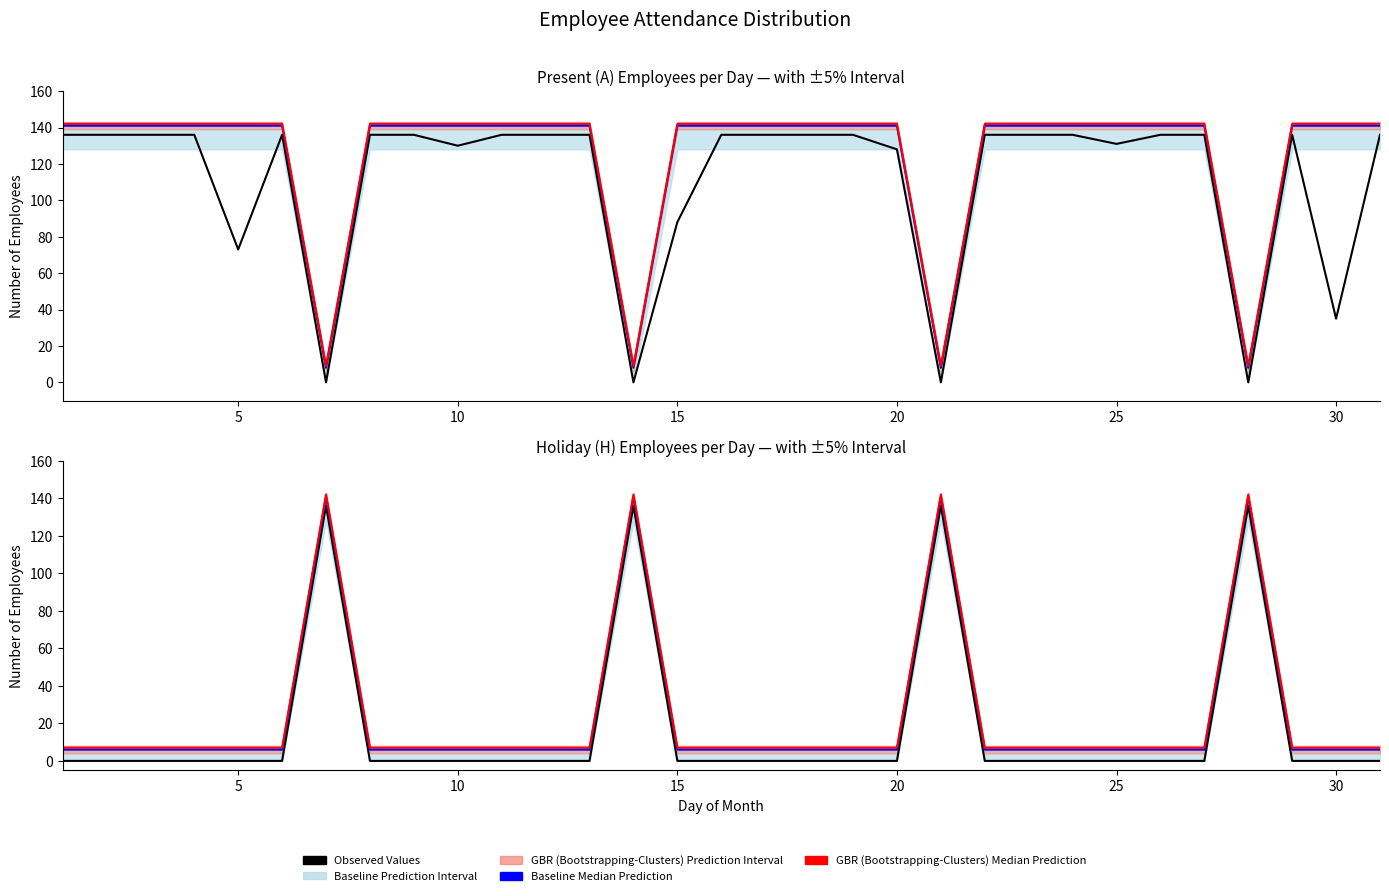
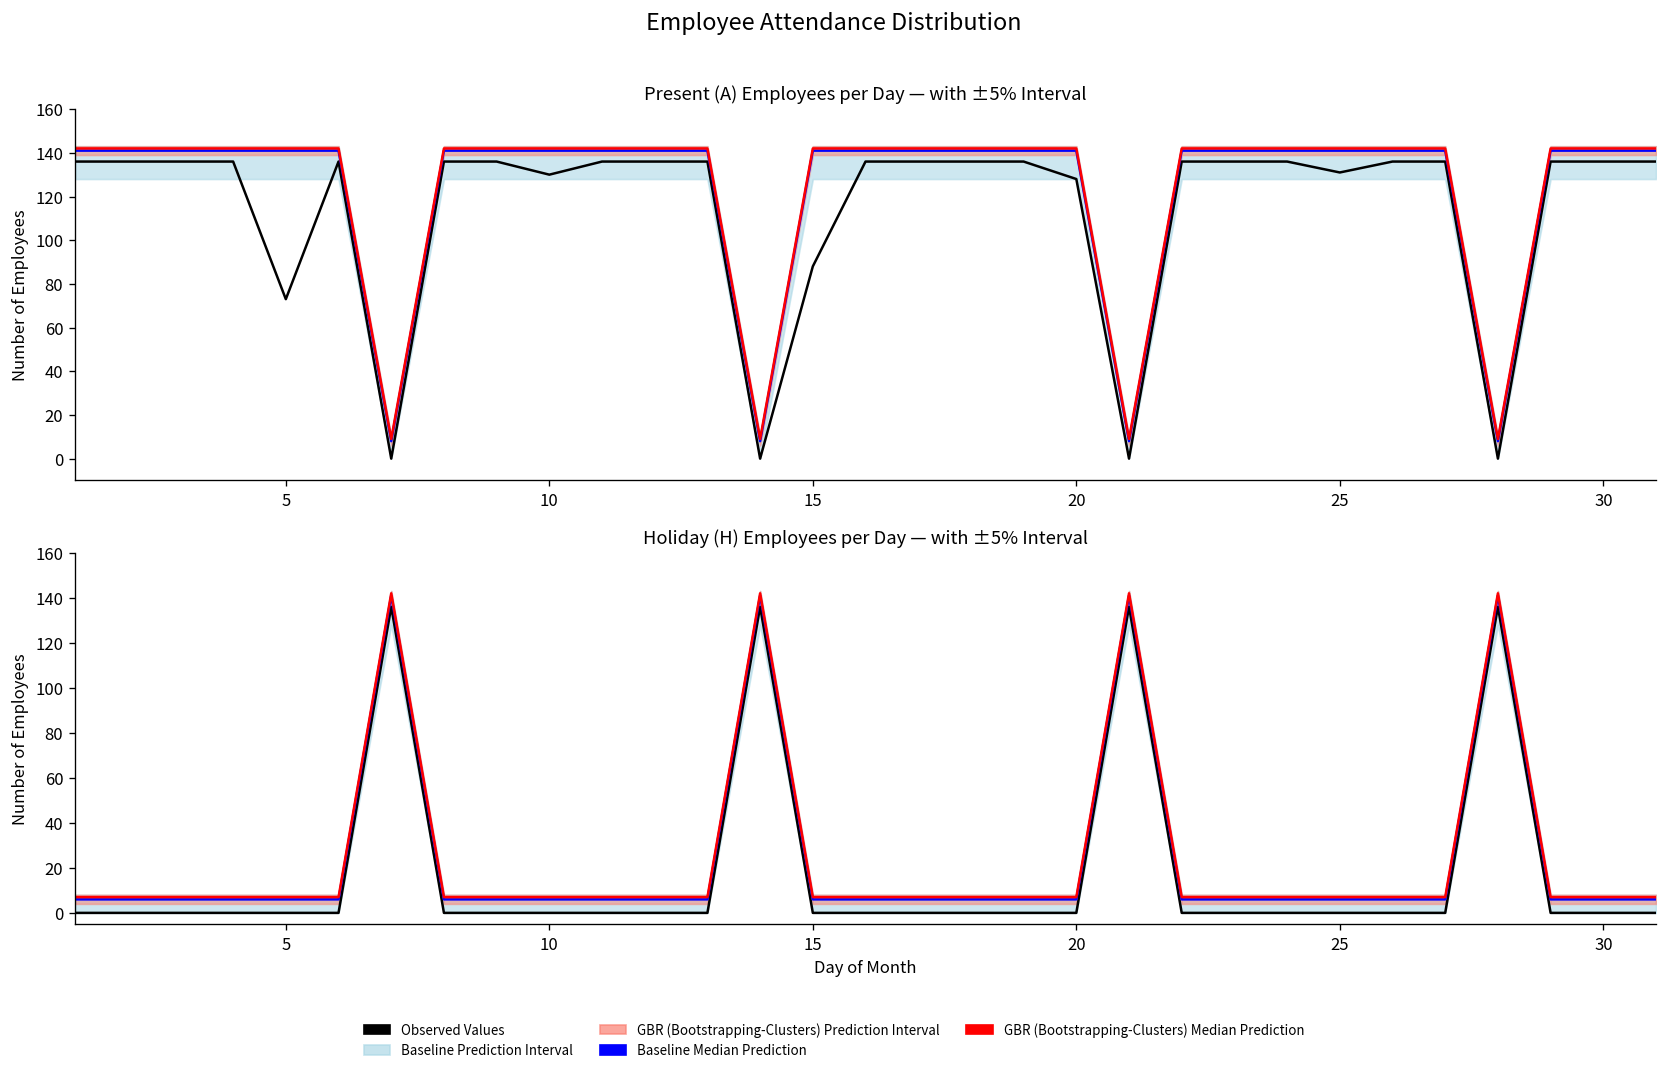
  {
    "Present (A) Employees per Day — with ±5% Interval": {
      "Observed Values": {
        "5": 73,
        "10": 130,
        "15": 88,
        "20": 128,
        "25": 131,
-       "30": 35
+       "30": 136
      }
    },
    "Holiday (H) Employees per Day — with ±5% Interval": {
      "Observed Values": {
        "5": 0,
        "10": 0,
        "15": 0,
        "20": 0,
        "25": 0,
        "30": 0
      }
    }
  }
